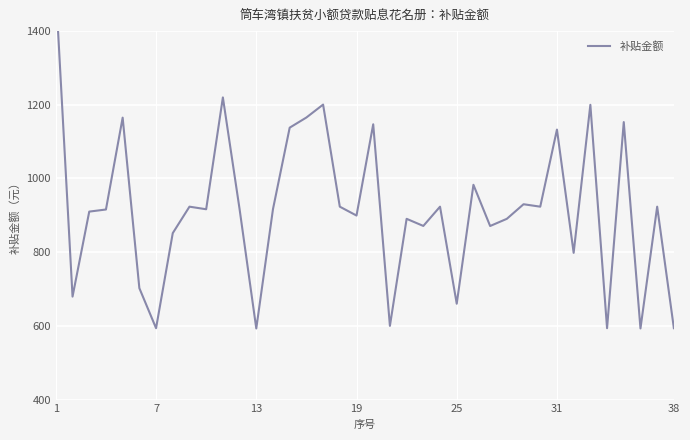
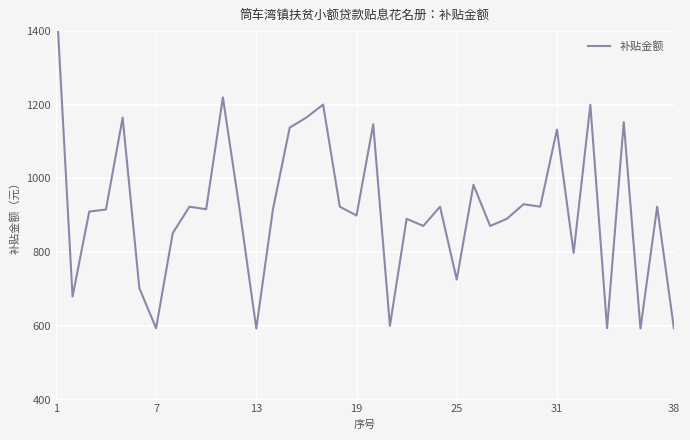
  {
    "7": 590,
    "13": 590,
    "19": 900,
-   "25": 660,
+   "25": 730,
    "31": 1130,
    "38": 590
  }
